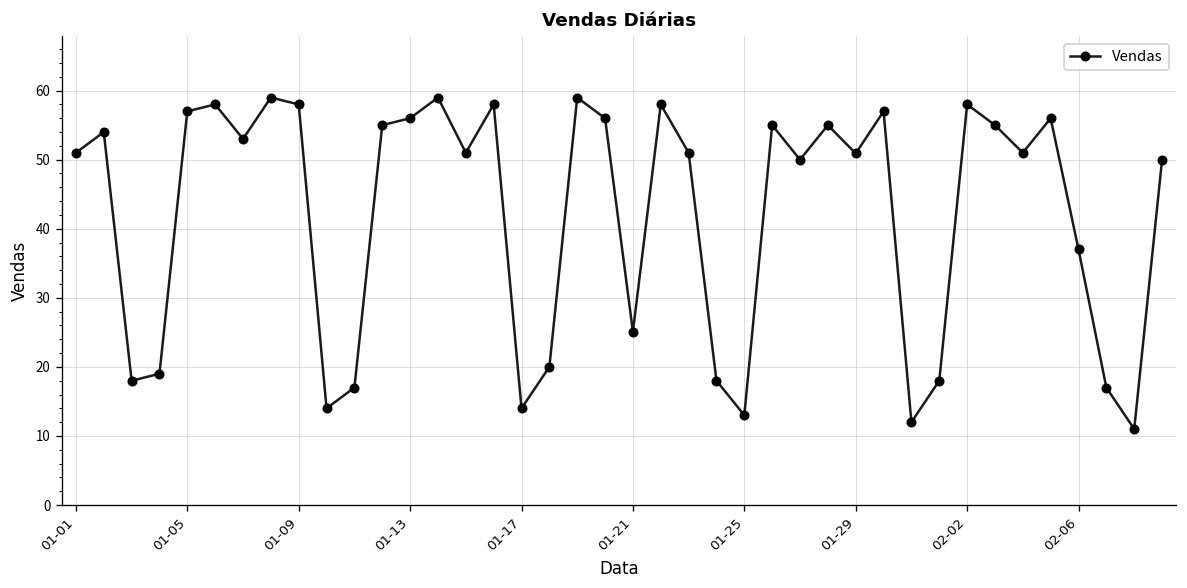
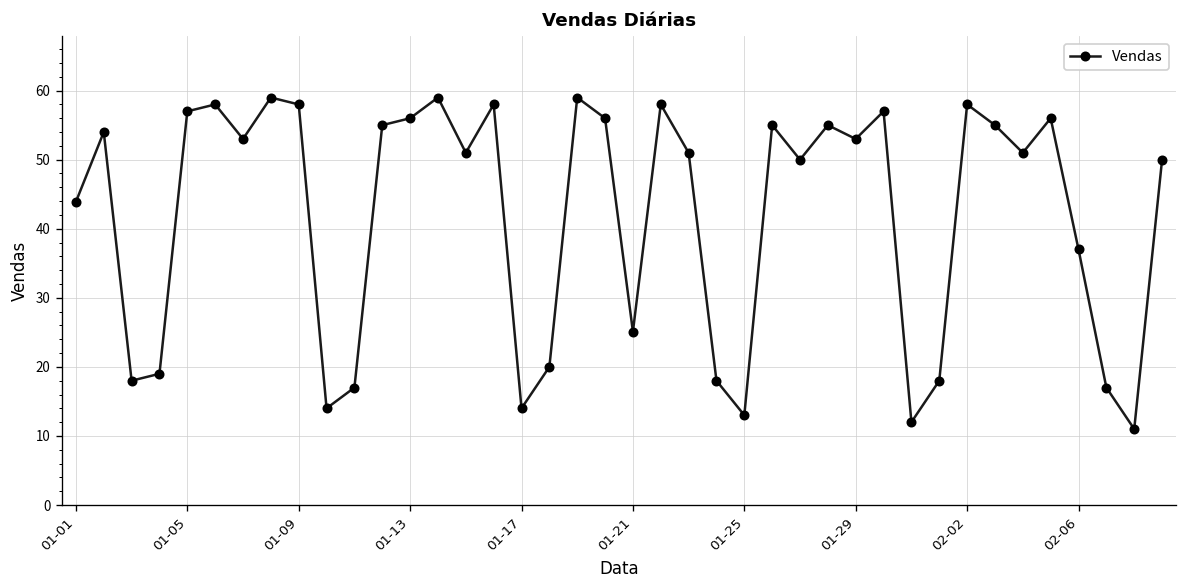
  {
-   "01-01": 51,
+   "01-01": 44,
    "01-05": 57,
    "01-09": 58,
    "01-13": 56,
    "01-17": 14,
    "01-21": 25,
    "01-25": 13,
-   "01-29": 51,
+   "01-29": 53,
    "02-02": 58,
    "02-06": 37
  }
